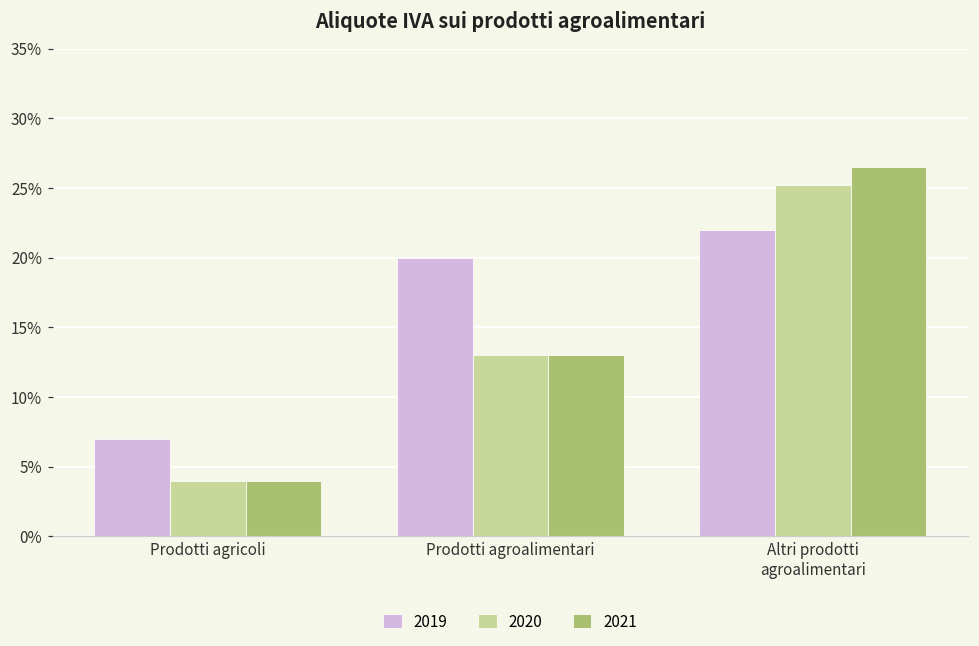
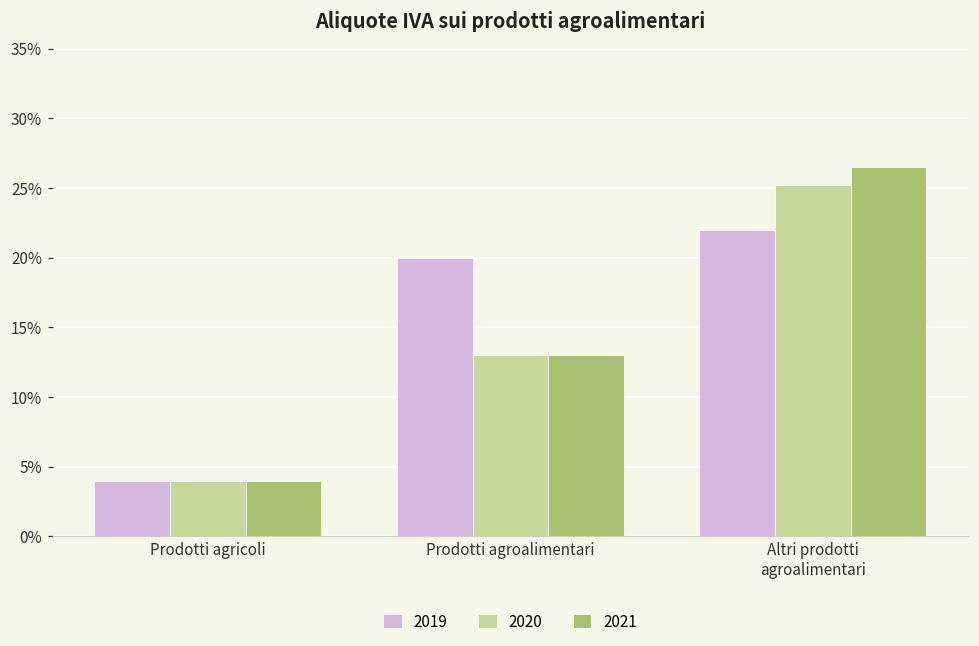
  {
    "2019": {
-     "Prodotti agricoli": "7.0%",
+     "Prodotti agricoli": "4.0%",
      "Prodotti agroalimentari": "20.0%",
      "Altri prodotti agroalimentari": "22.0%"
    }
  }
